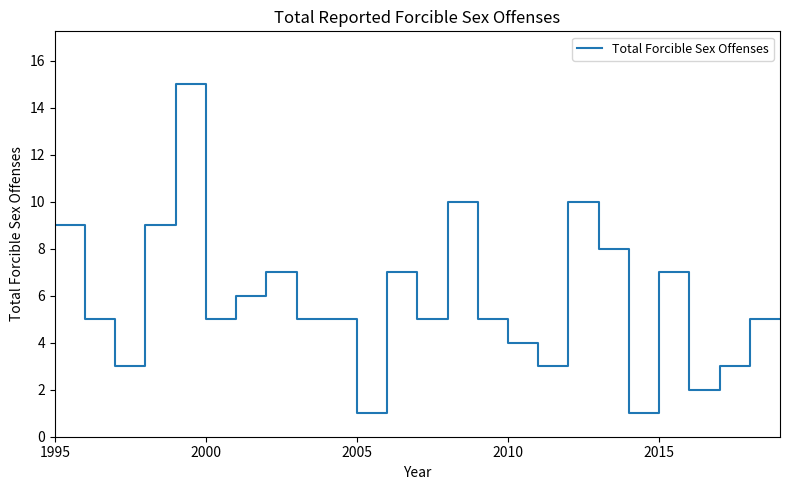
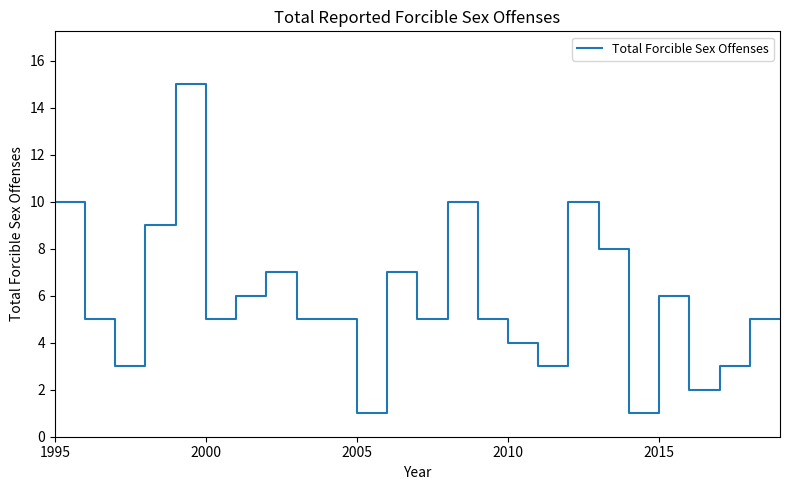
  {
-   "1995": 9,
+   "1995": 10,
    "2000": 5,
    "2005": 1,
    "2010": 4,
-   "2015": 7
+   "2015": 6
  }
